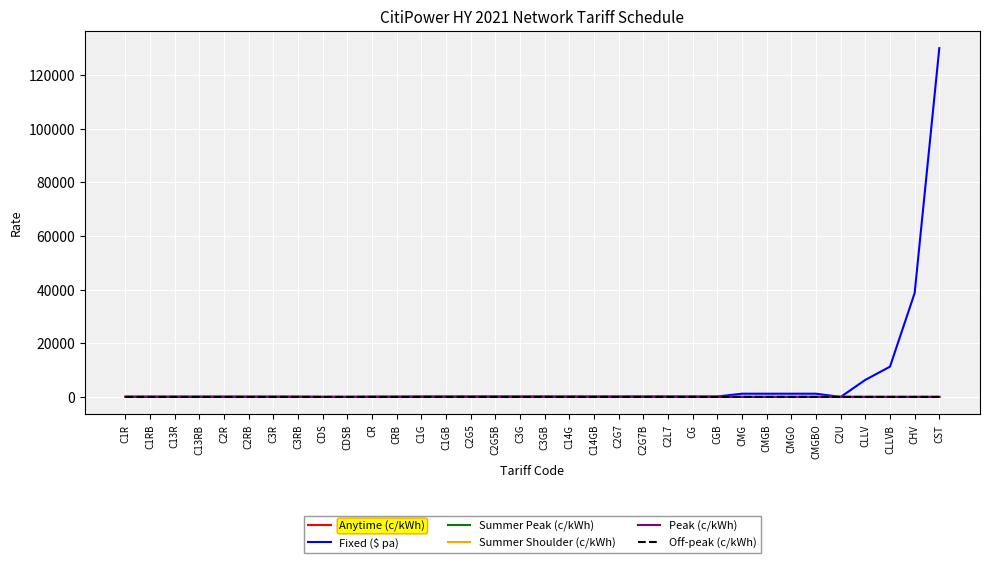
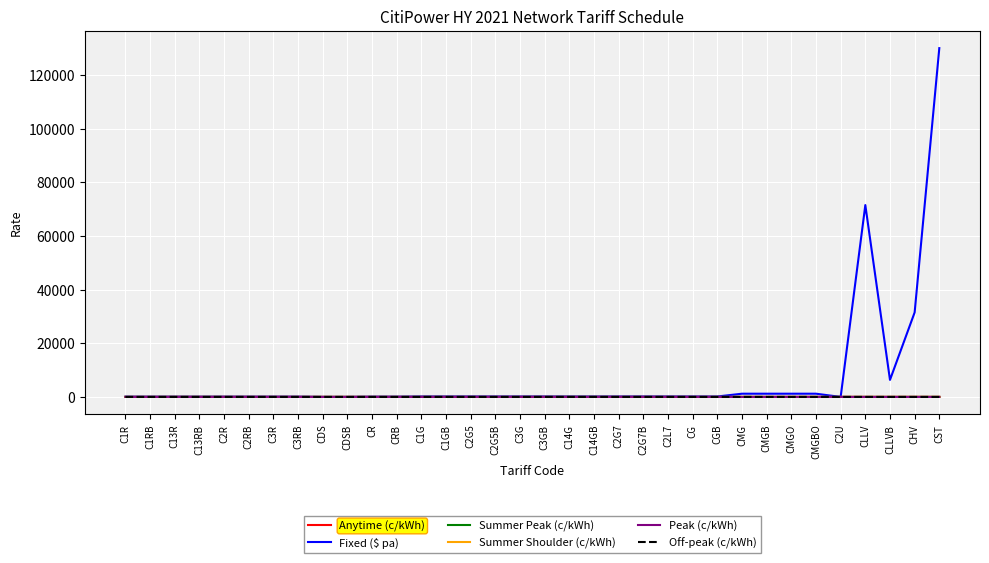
  {
    "Off-peak (c/kWh)": {
      "CMG": 0,
      "CMGB": 0,
      "CMGO": 0,
      "CMGBO": 0,
      "CLLV": 0,
      "CLLVB": 0,
      "CHV": 0,
      "CST": 0
    },
    "Fixed ($ pa)": {
      "CMG": 1000,
      "CMGB": 1000,
      "CMGO": 1000,
      "CMGBO": 1000,
-     "CLLV": 6000,
-     "CLLVB": 11000,
-     "CHV": 39000,
+     "CLLV": 72000,
+     "CLLVB": 6000,
+     "CHV": 32000,
      "CST": 130000
    }
  }
